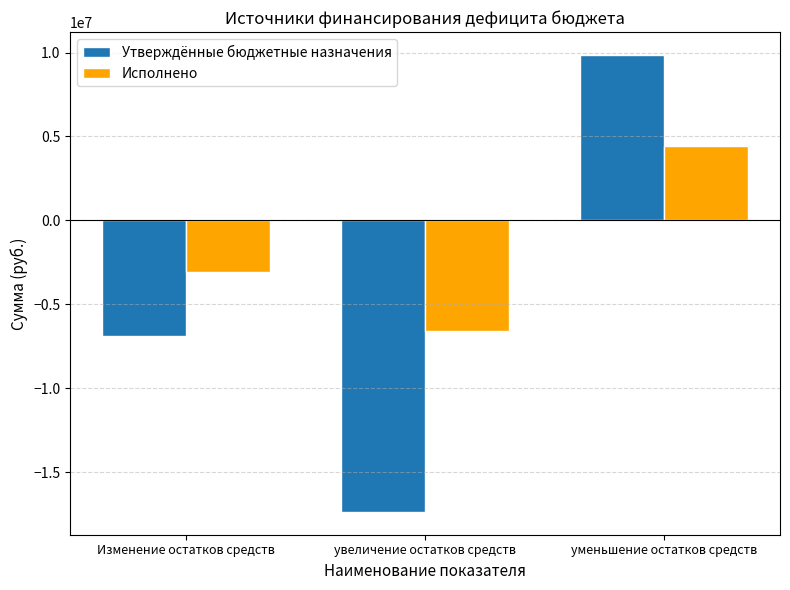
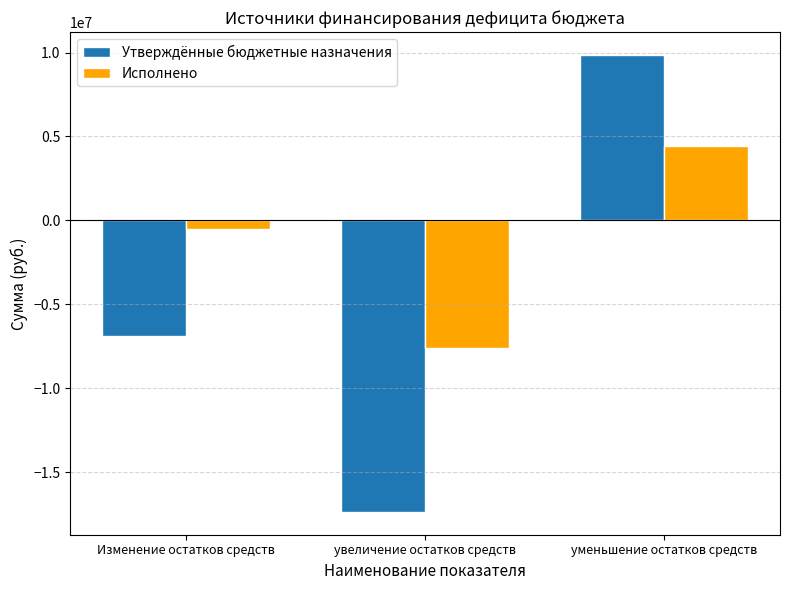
  {
    "Утверждённые бюджетные назначения": {
      "Изменение остатков средств": -6900000,
      "увеличение остатков средств": -17400000,
      "уменьшение остатков средств": 9900000
    },
    "Исполнено": {
-     "Изменение остатков средств": -3100000,
-     "увеличение остатков средств": -6600000,
+     "Изменение остатков средств": -500000,
+     "увеличение остатков средств": -7600000,
      "уменьшение остатков средств": 4400000
    }
  }
